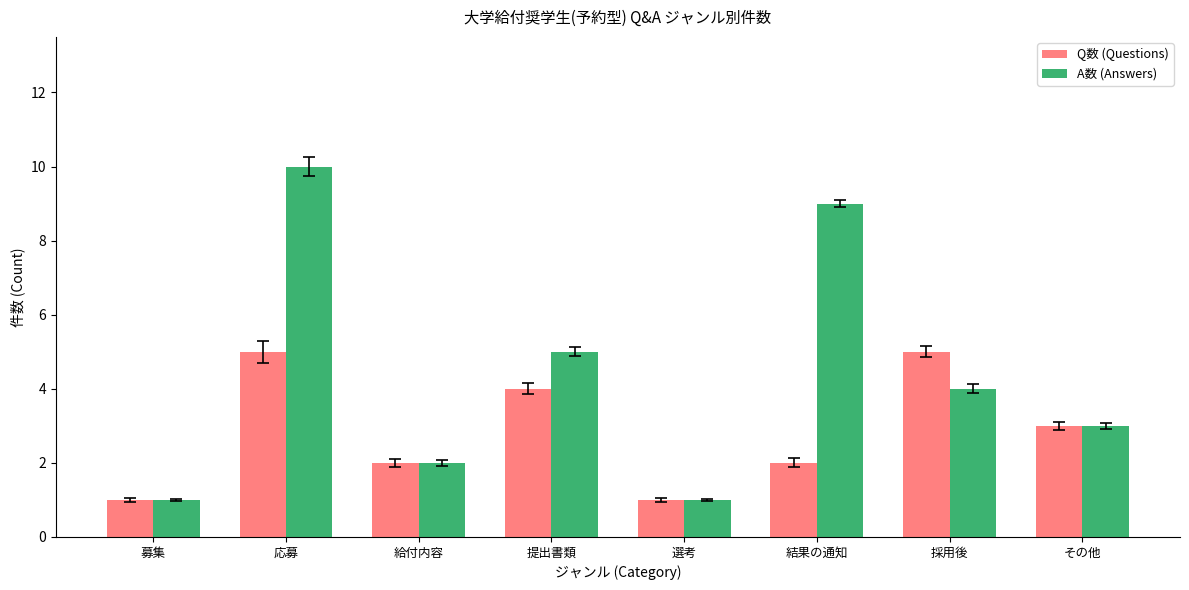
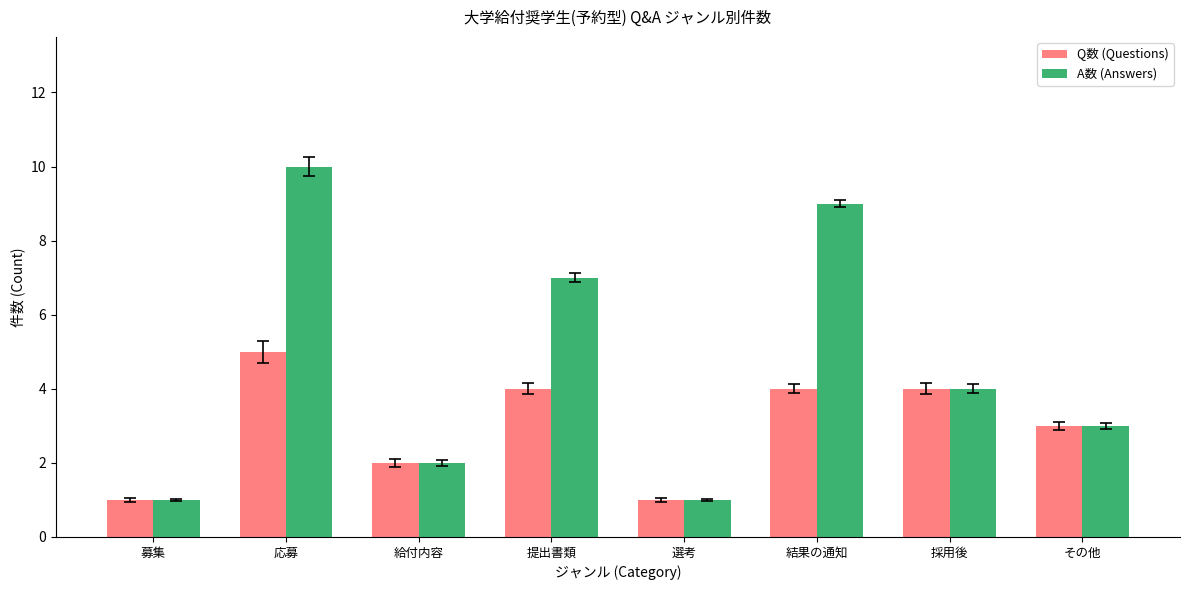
  {
    "Q数 (Questions)": {
      "募集": 1,
      "応募": 5,
      "給付内容": 2,
      "提出書類": 4,
      "選考": 1,
-     "結果の通知": 2,
-     "採用後": 5,
+     "結果の通知": 4,
+     "採用後": 4,
      "その他": 3
    },
    "A数 (Answers)": {
      "募集": 1,
      "応募": 10,
      "給付内容": 2,
-     "提出書類": 5,
+     "提出書類": 7,
      "選考": 1,
      "結果の通知": 9,
      "採用後": 4,
      "その他": 3
    }
  }
